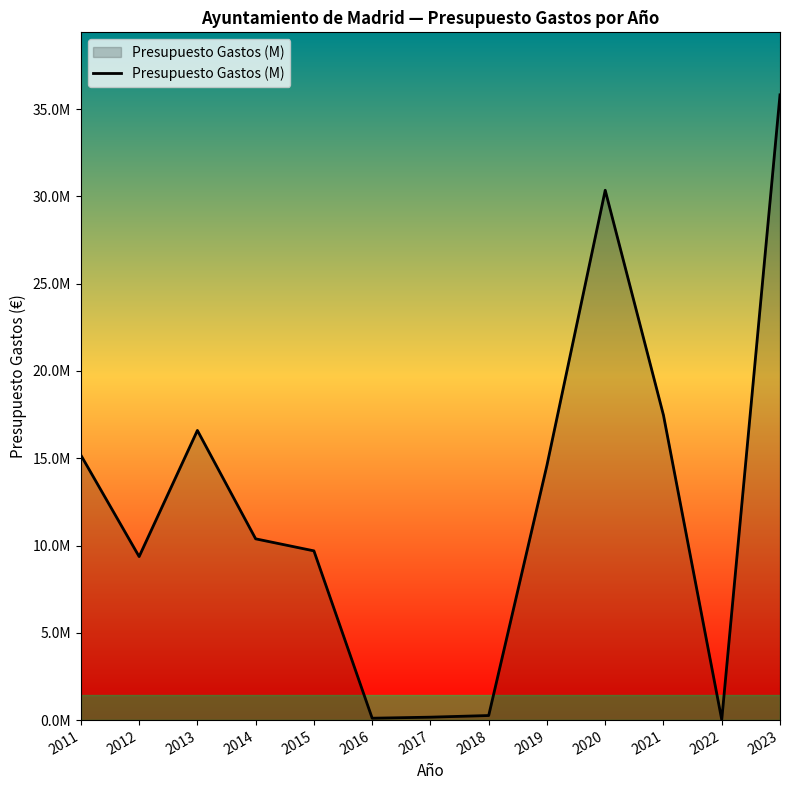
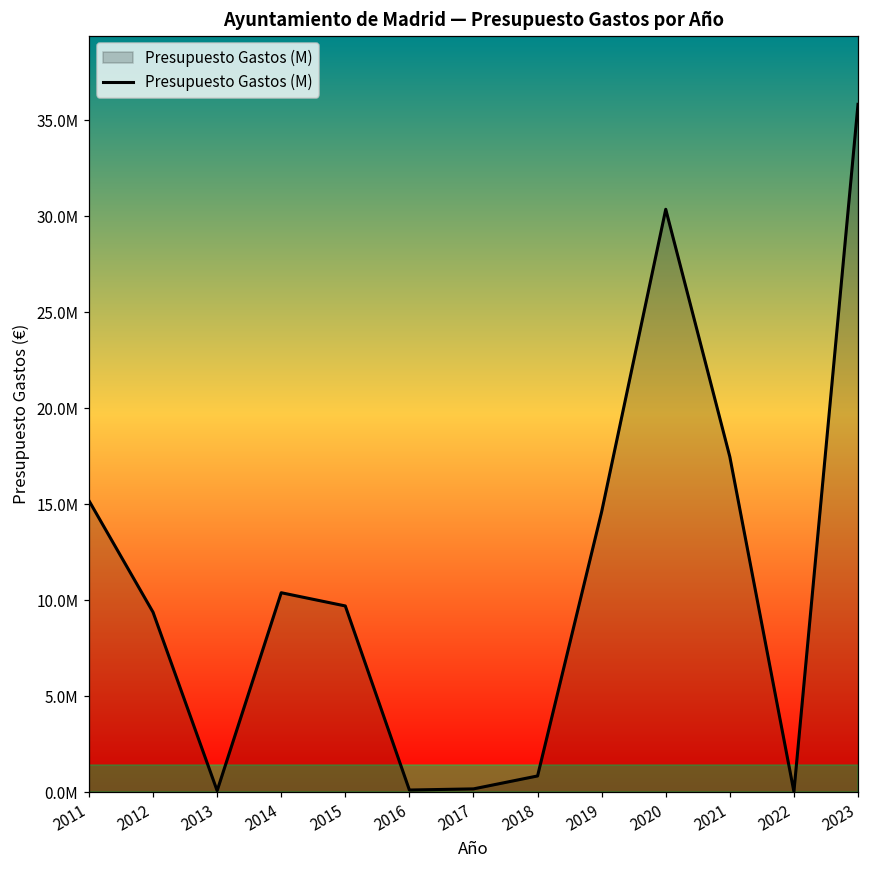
  {
    "2011": 15200000,
    "2012": 9400000,
-   "2013": 16600000,
+   "2013": 100000,
    "2014": 10400000,
    "2015": 9700000,
    "2016": 100000,
    "2017": 200000,
-   "2018": 300000,
+   "2018": 800000,
    "2019": 14600000,
    "2020": 30400000,
    "2021": 17500000,
    "2022": 0,
    "2023": 35800000
  }
